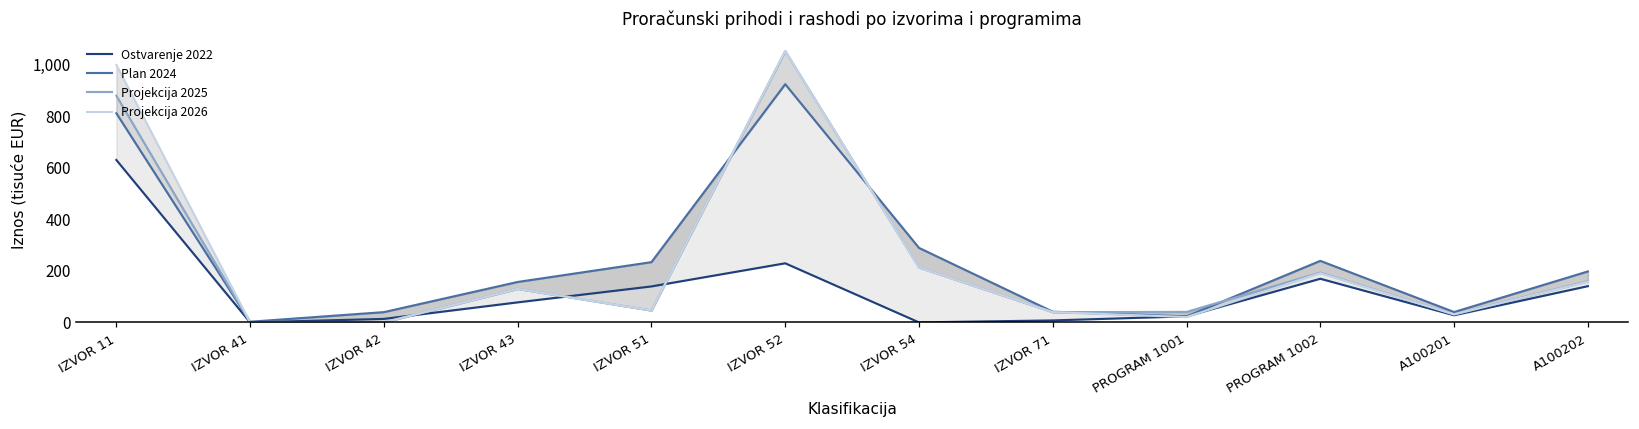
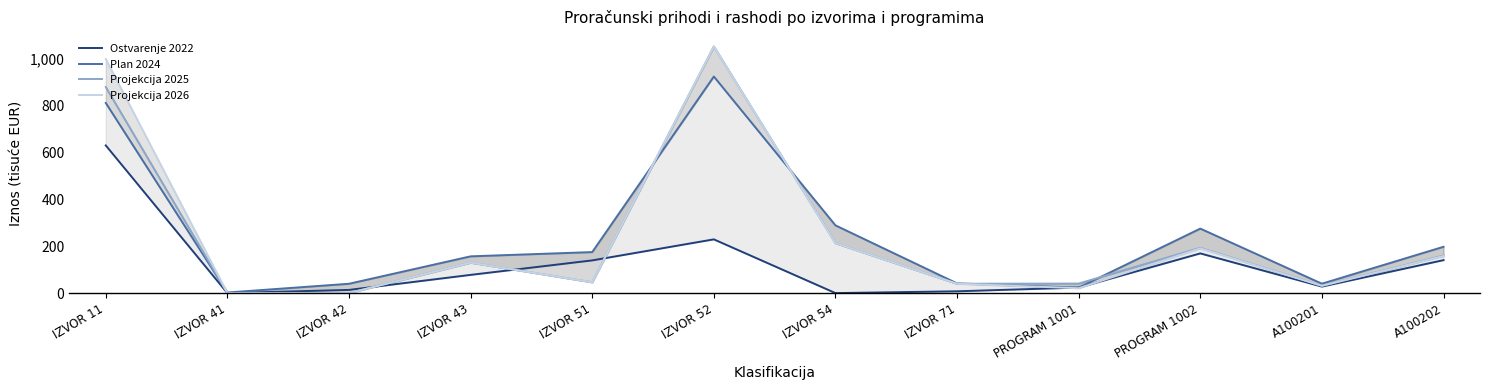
  {
    "Ostvarenje 2022": {
      "IZVOR 11": 630,
      "IZVOR 42": 10,
      "IZVOR 43": 80,
      "IZVOR 51": 140,
      "IZVOR 52": 230,
      "IZVOR 54": 0,
      "IZVOR 71": 10,
      "PROGRAM 1002": 170,
      "A100202": 140
    },
    "Plan 2024": {
      "IZVOR 11": 810,
-     "IZVOR 51": 230,
+     "IZVOR 51": 180,
      "IZVOR 52": 920,
-     "PROGRAM 1002": 240
+     "PROGRAM 1002": 280
    }
  }
